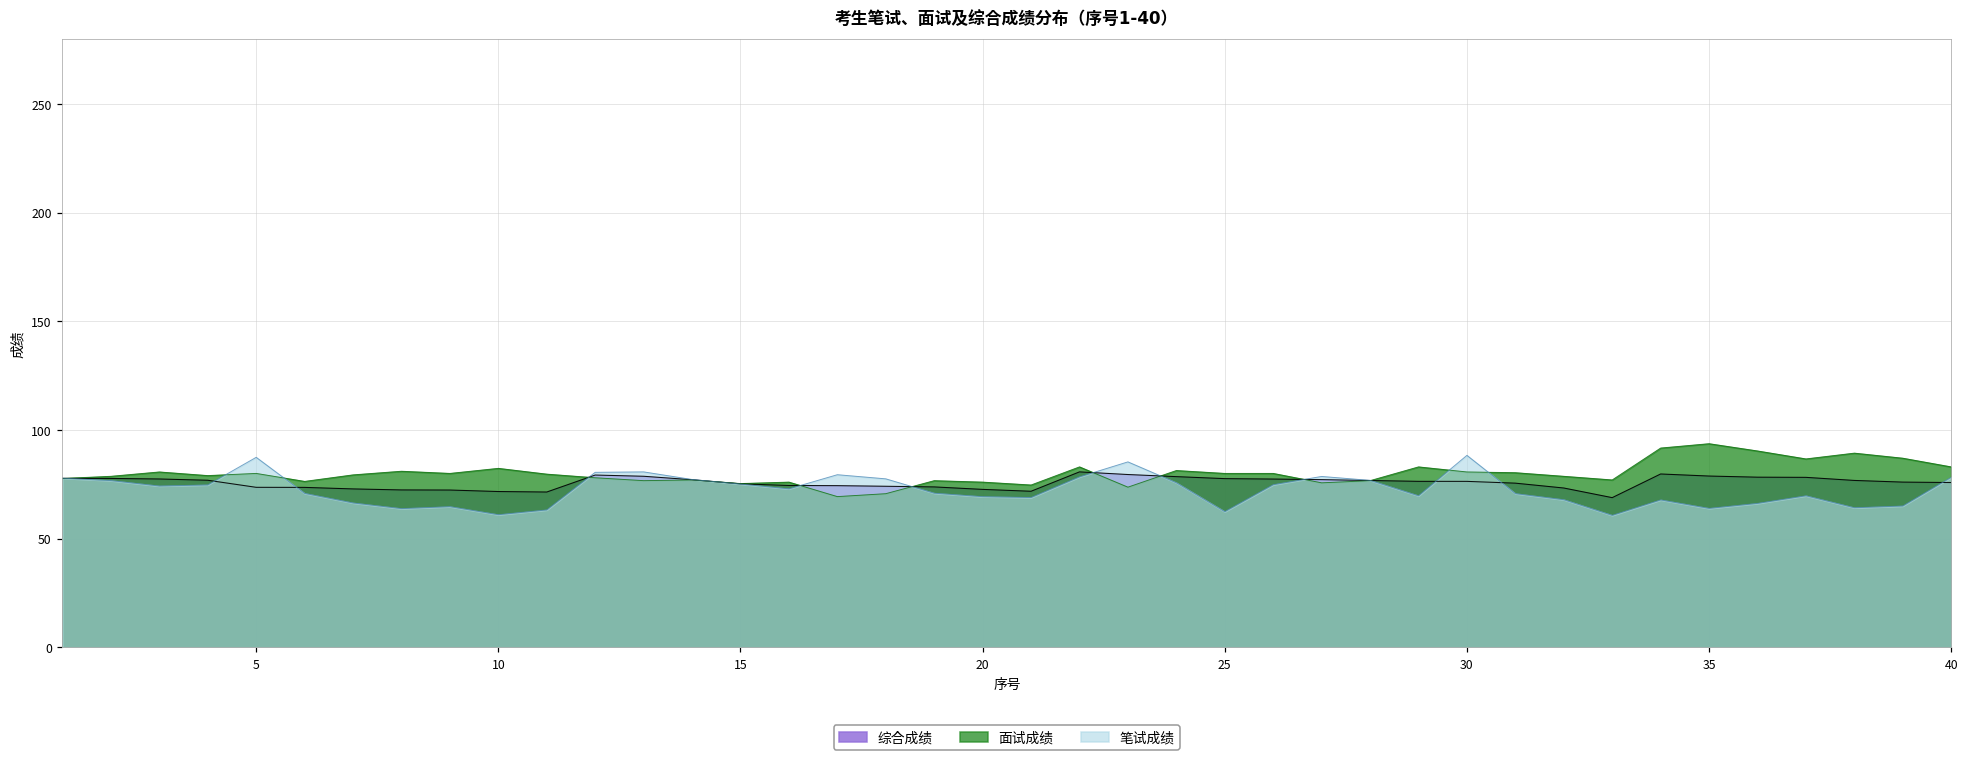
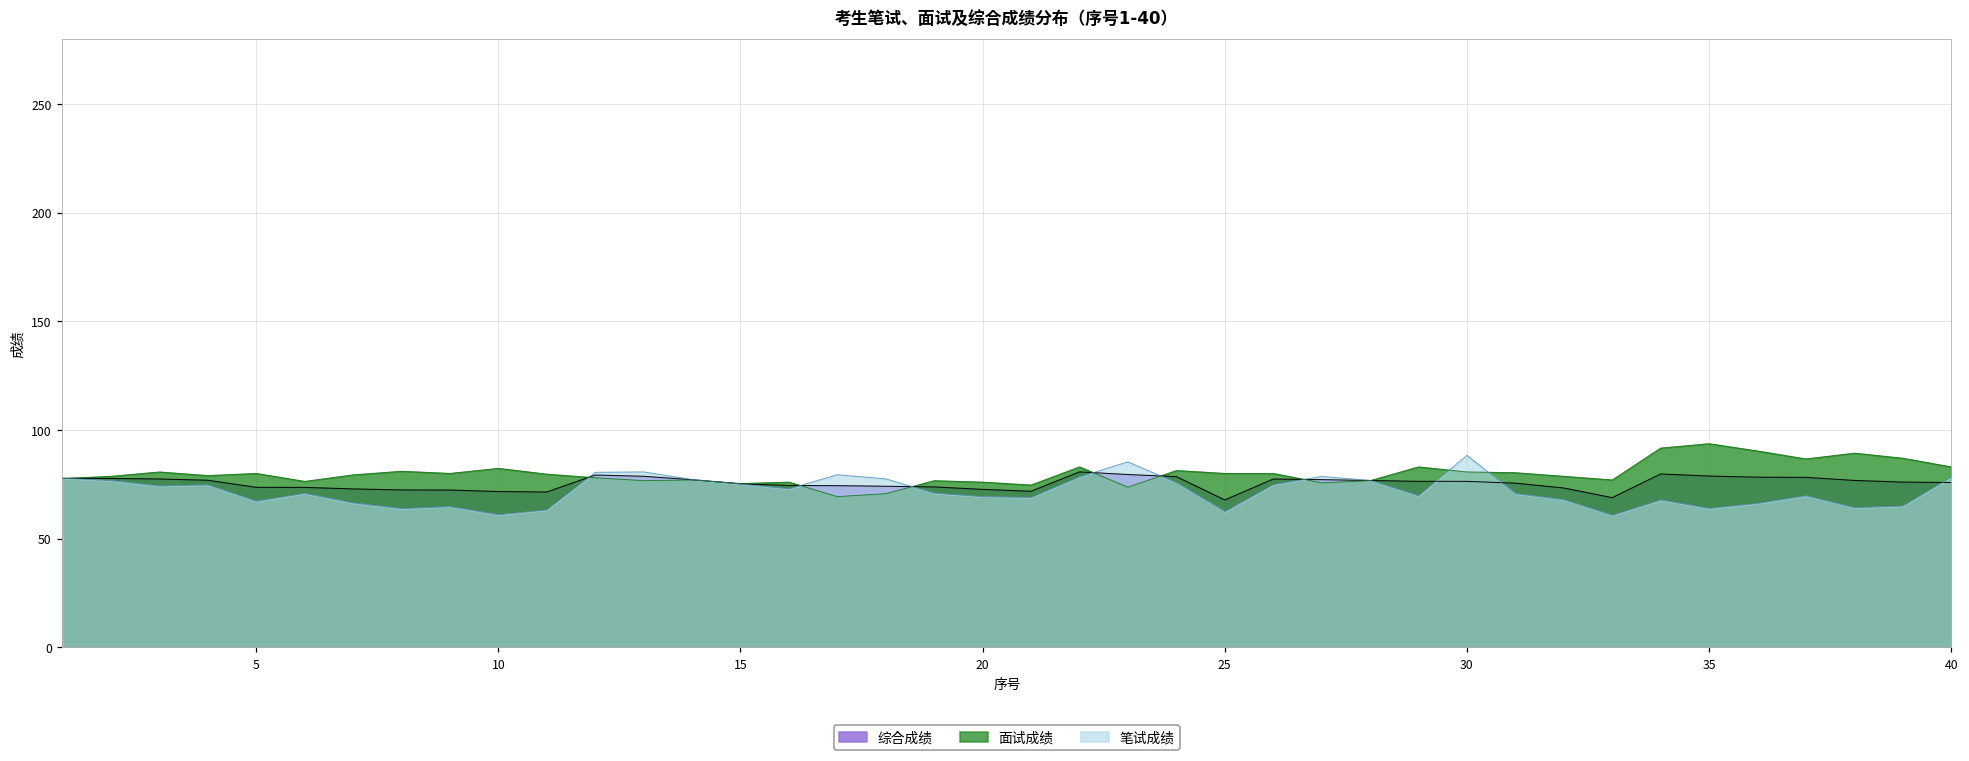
  {
    "综合成绩": {
      "5": 74,
      "10": 72,
      "20": 73,
-     "25": 78,
+     "25": 68,
      "30": 76,
      "35": 79,
      "40": 76
    },
    "面试成绩": {
      "5": 80,
      "10": 82,
      "20": 76,
      "25": 80,
      "30": 81,
      "35": 94,
      "40": 83
    },
    "笔试成绩": {
-     "5": 87,
+     "5": 67,
      "10": 61,
      "20": 69,
      "25": 62,
      "30": 88,
      "35": 64,
      "40": 78
    }
  }
